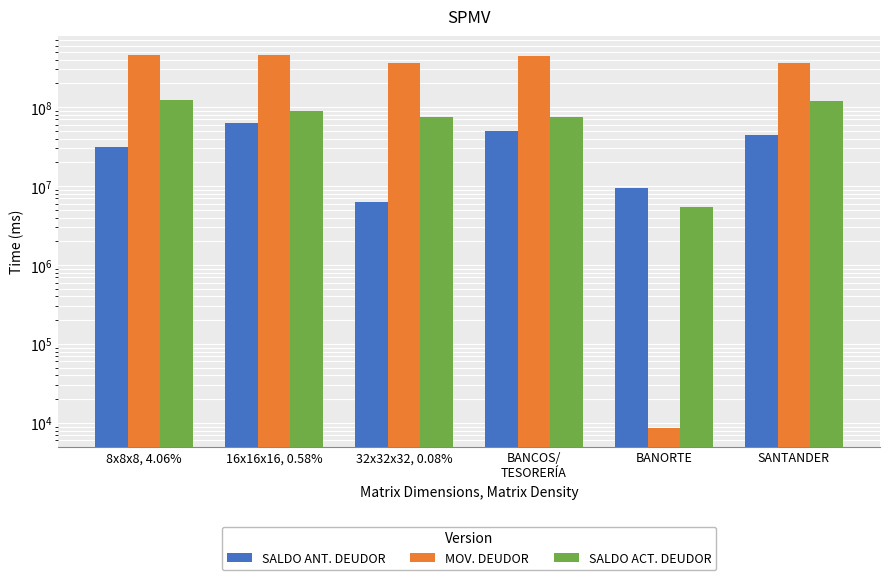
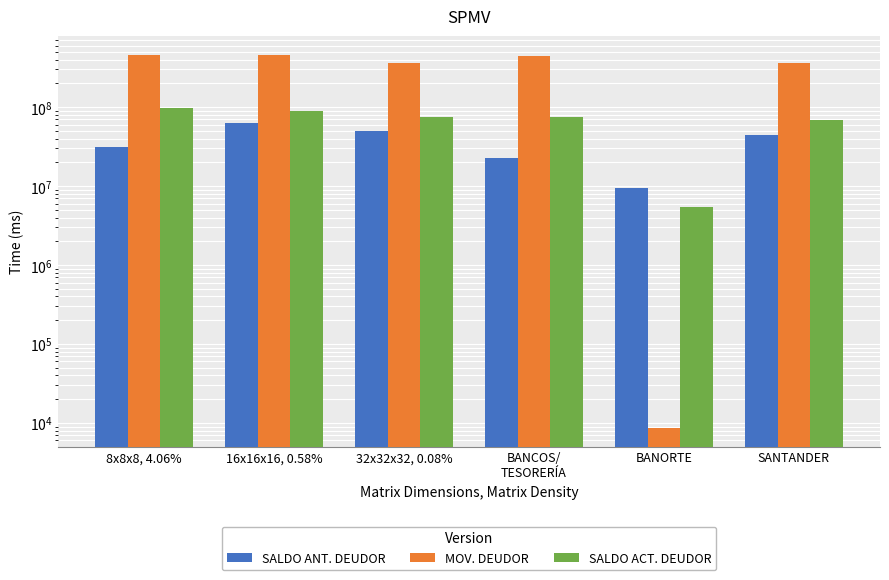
  {
    "SALDO ANT. DEUDOR": {
      "8x8x8, 4.06%": 31000000,
      "16x16x16, 0.58%": 60000000,
-     "32x32x32, 0.08%": 6000000,
-     "BANCOS/ TESORERÍA": 50000000,
+     "32x32x32, 0.08%": 50000000,
+     "BANCOS/ TESORERÍA": 23000000,
      "BANORTE": 10000000,
      "SANTANDER": 40000000
    },
    "MOV. DEUDOR": {
      "8x8x8, 4.06%": 500000000,
      "16x16x16, 0.58%": 500000000,
      "32x32x32, 0.08%": 400000000,
      "BANCOS/ TESORERÍA": 400000000,
      "BANORTE": 9000,
      "SANTANDER": 400000000
    },
    "SALDO ACT. DEUDOR": {
-     "8x8x8, 4.06%": 120000000,
+     "8x8x8, 4.06%": 100000000,
      "16x16x16, 0.58%": 90000000,
      "32x32x32, 0.08%": 70000000,
      "BANCOS/ TESORERÍA": 70000000,
      "BANORTE": 5000000,
-     "SANTANDER": 120000000
+     "SANTANDER": 70000000
    }
  }
